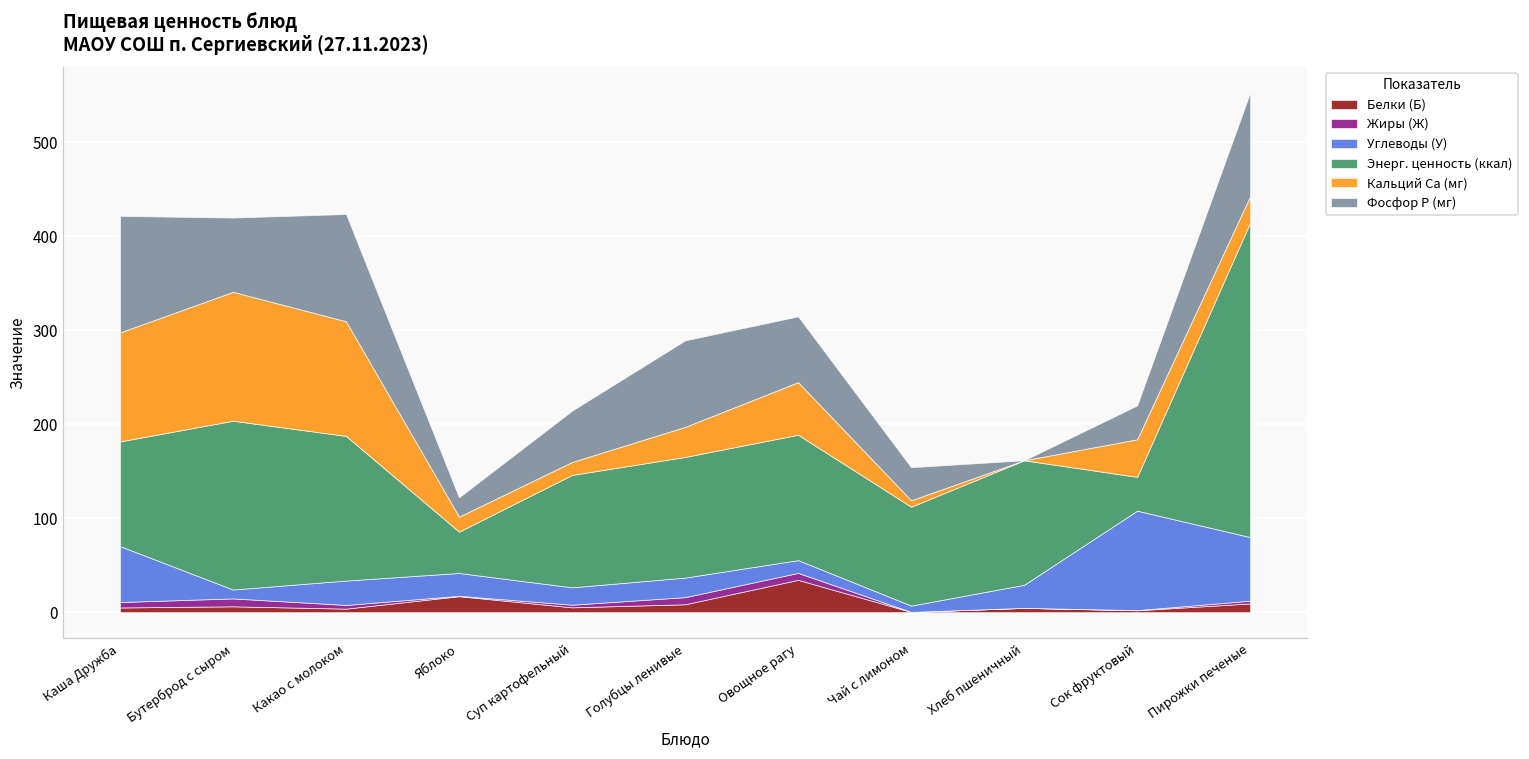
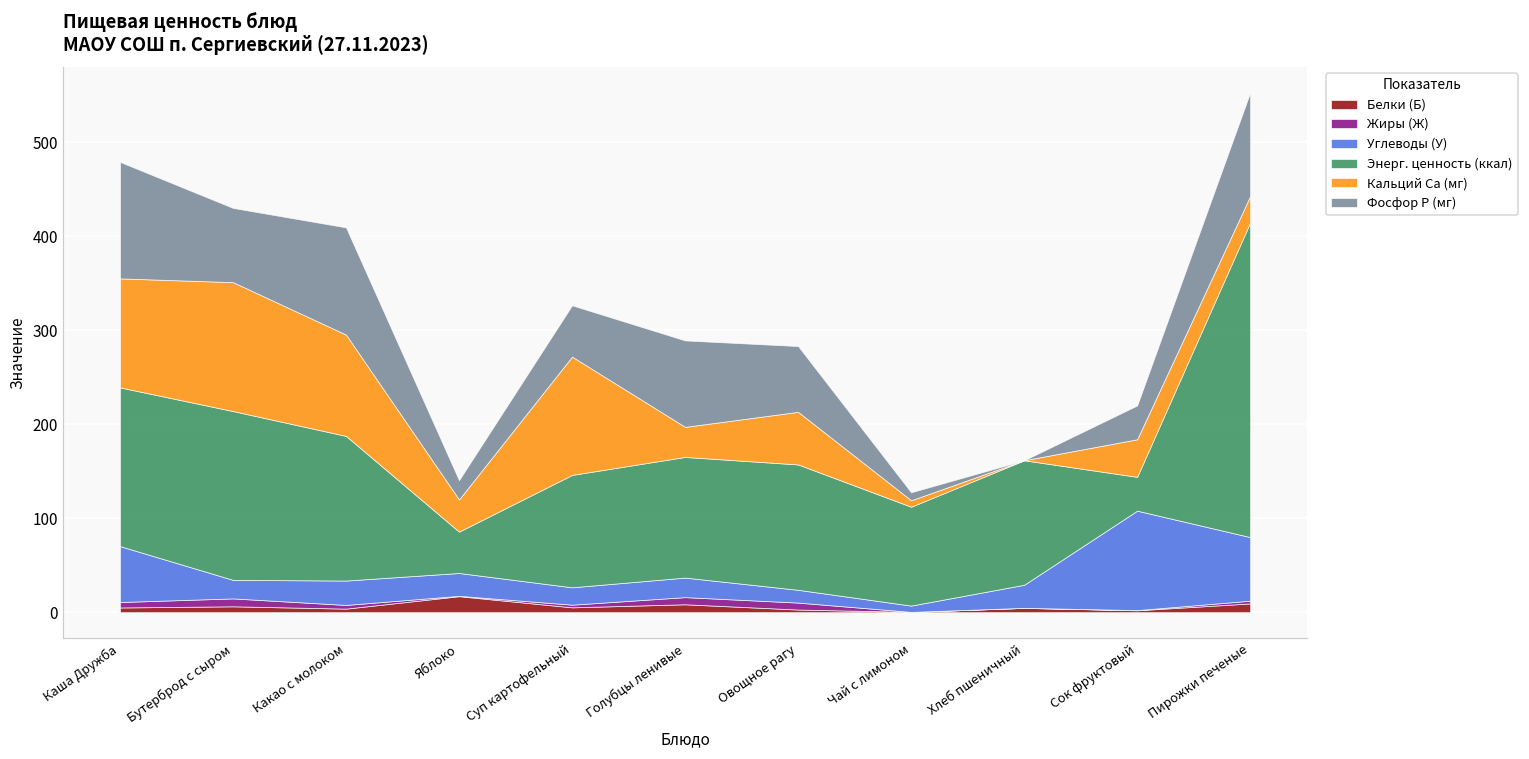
  {
    "Белки (Б)": {
      "Каша Дружба": 10,
      "Бутерброд с сыром": 10,
      "Какао с молоком": 0,
      "Голубцы ленивые": 10,
-     "Овощное рагу": 30
+     "Овощное рагу": 0
    },
    "Жиры (Ж)": {
      "Каша Дружба": 10,
      "Бутерброд с сыром": 10,
      "Какао с молоком": 0,
      "Голубцы ленивые": 10,
      "Овощное рагу": 10
    },
    "Углеводы (У)": {
      "Каша Дружба": 60,
-     "Бутерброд с сыром": 10,
+     "Бутерброд с сыром": 20,
      "Какао с молоком": 30,
      "Яблоко": 20,
      "Суп картофельный": 20,
      "Голубцы ленивые": 20,
      "Овощное рагу": 10,
      "Чай с лимоном": 10,
      "Хлеб пшеничный": 20,
      "Сок фруктовый": 110,
      "Пирожки печеные": 70
    },
    "Энерг. ценность (ккал)": {
-     "Каша Дружба": 110,
+     "Каша Дружба": 170,
      "Бутерброд с сыром": 180,
      "Какао с молоком": 150,
      "Яблоко": 40,
      "Суп картофельный": 120,
      "Голубцы ленивые": 130,
      "Овощное рагу": 130,
      "Чай с лимоном": 110,
      "Сок фруктовый": 40,
      "Пирожки печеные": 330
    },
    "Кальций Ca (мг)": {
      "Каша Дружба": 120,
      "Бутерброд с сыром": 140,
-     "Какао с молоком": 120,
-     "Яблоко": 20,
-     "Суп картофельный": 10,
+     "Какао с молоком": 110,
+     "Яблоко": 30,
+     "Суп картофельный": 130,
      "Голубцы ленивые": 30,
      "Овощное рагу": 60,
      "Чай с лимоном": 10,
      "Сок фруктовый": 40,
      "Пирожки печеные": 30
    },
    "Фосфор P (мг)": {
      "Каша Дружба": 120,
      "Бутерброд с сыром": 80,
      "Какао с молоком": 110,
      "Яблоко": 20,
      "Суп картофельный": 50,
      "Голубцы ленивые": 90,
      "Овощное рагу": 70,
-     "Чай с лимоном": 40,
+     "Чай с лимоном": 10,
      "Сок фруктовый": 40,
      "Пирожки печеные": 110
    }
  }
